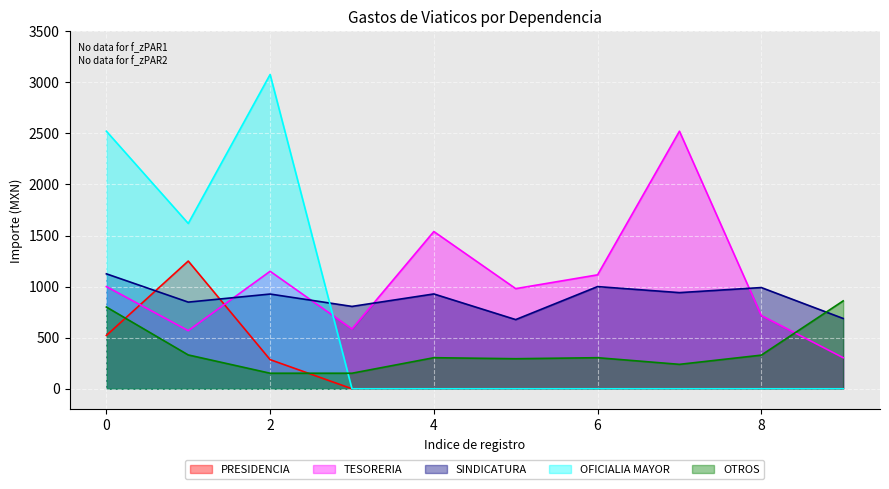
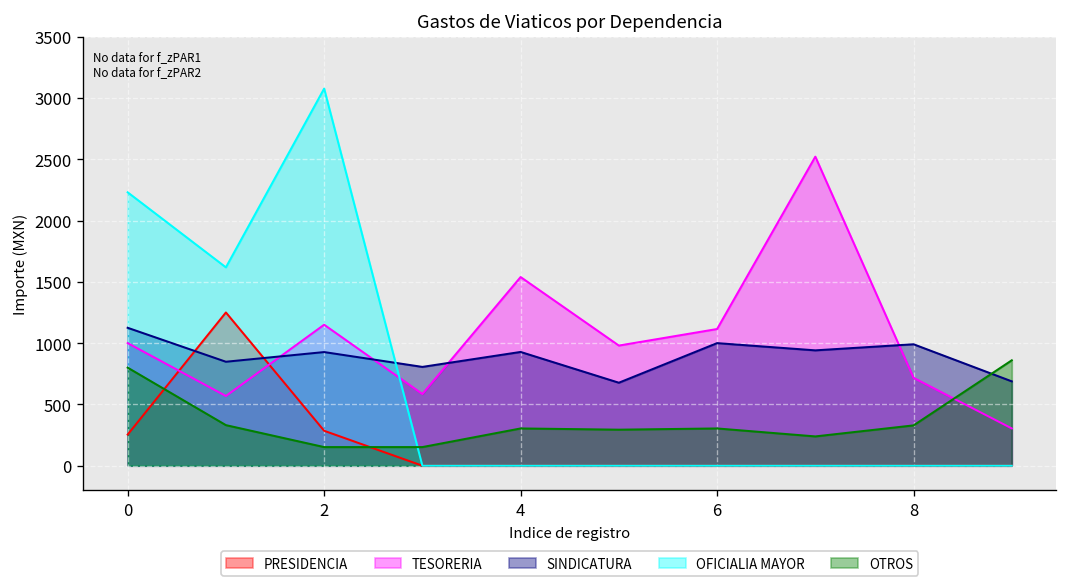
  {
    "PRESIDENCIA": {
-     "0": 520,
+     "0": 250,
      "2": 290
    },
    "TESORERIA": {
      "0": 1000,
      "2": 1150,
      "4": 1540,
      "6": 1120,
      "8": 720
    },
    "SINDICATURA": {
      "0": 1130,
      "2": 930,
      "4": 930,
      "6": 1000,
      "8": 990
    },
    "OFICIALIA MAYOR": {
-     "0": 2520,
+     "0": 2230,
      "2": 3080
    },
    "OTROS": {
      "0": 800,
      "2": 150,
      "4": 300,
      "6": 300,
      "8": 330
    }
  }
